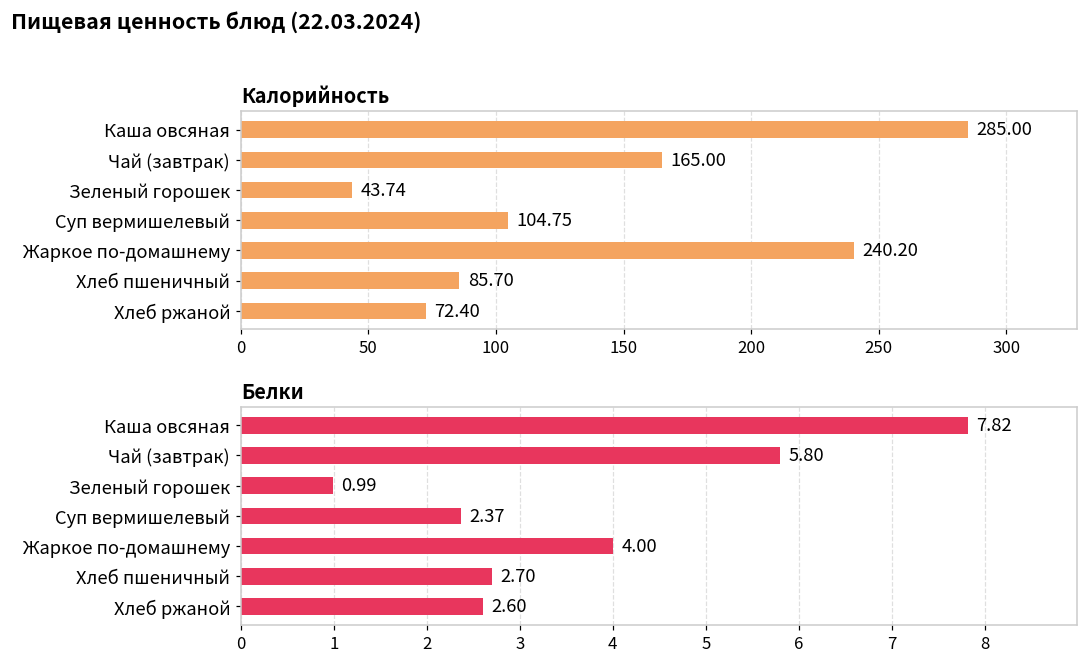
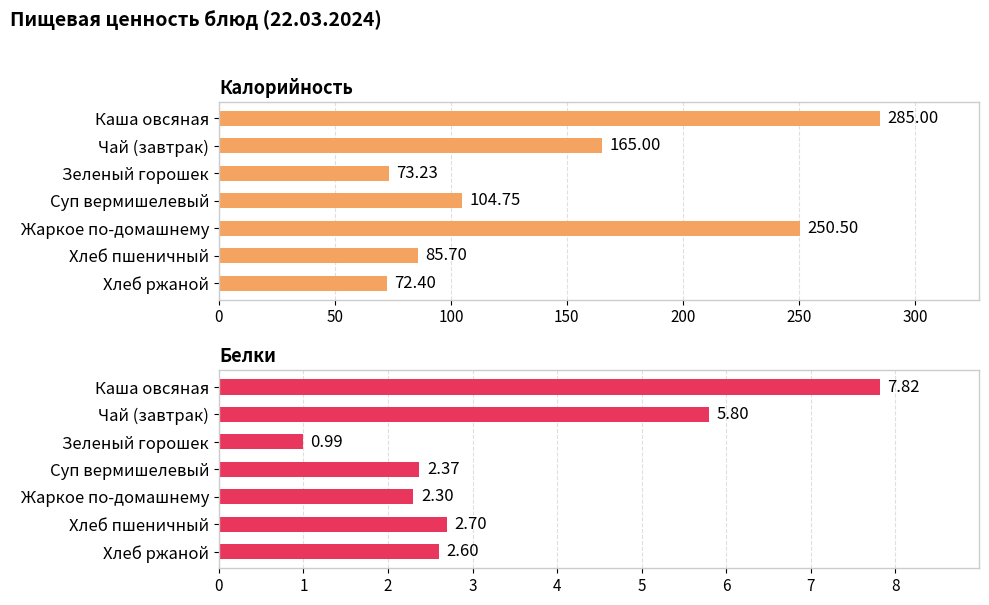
  {
    "Калорийность": {
      "Каша овсяная": 285.00,
      "Чай (завтрак)": 165.00,
-     "Зеленый горошек": 43.74,
+     "Зеленый горошек": 73.23,
      "Суп вермишелевый": 104.75,
-     "Жаркое по-домашнему": 240.20,
+     "Жаркое по-домашнему": 250.50,
      "Хлеб пшеничный": 85.70,
      "Хлеб ржаной": 72.40
    },
    "Белки": {
      "Каша овсяная": 7.82,
      "Чай (завтрак)": 5.80,
      "Зеленый горошек": 0.99,
      "Суп вермишелевый": 2.37,
-     "Жаркое по-домашнему": 4.00,
+     "Жаркое по-домашнему": 2.30,
      "Хлеб пшеничный": 2.70,
      "Хлеб ржаной": 2.60
    }
  }
